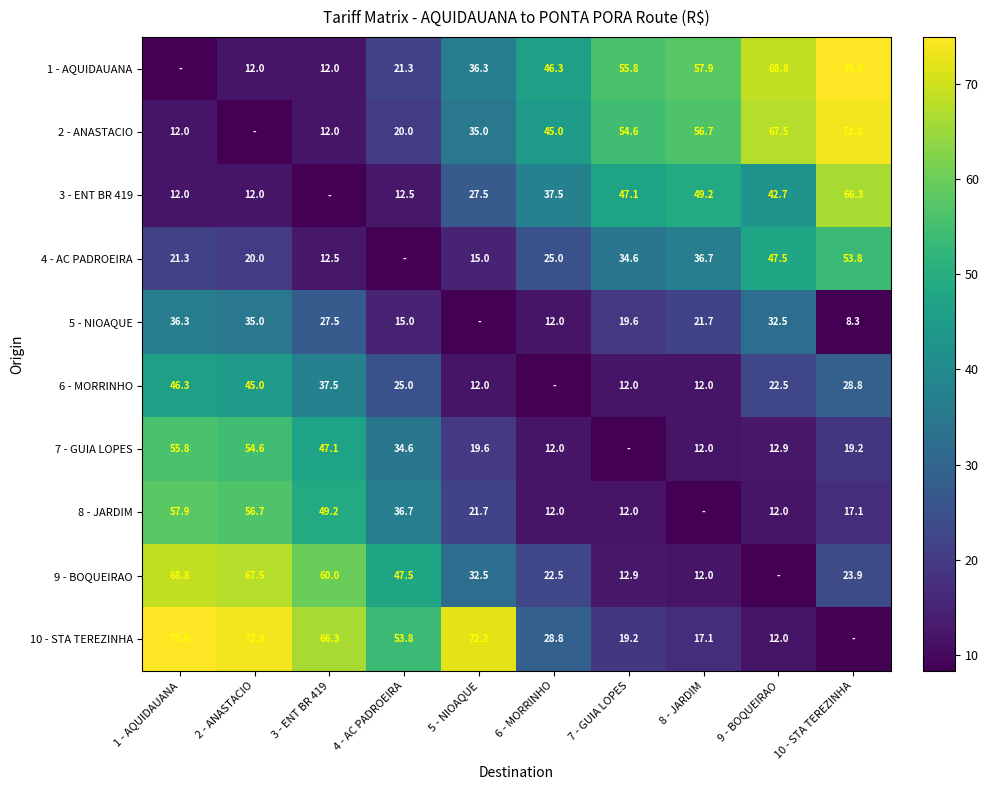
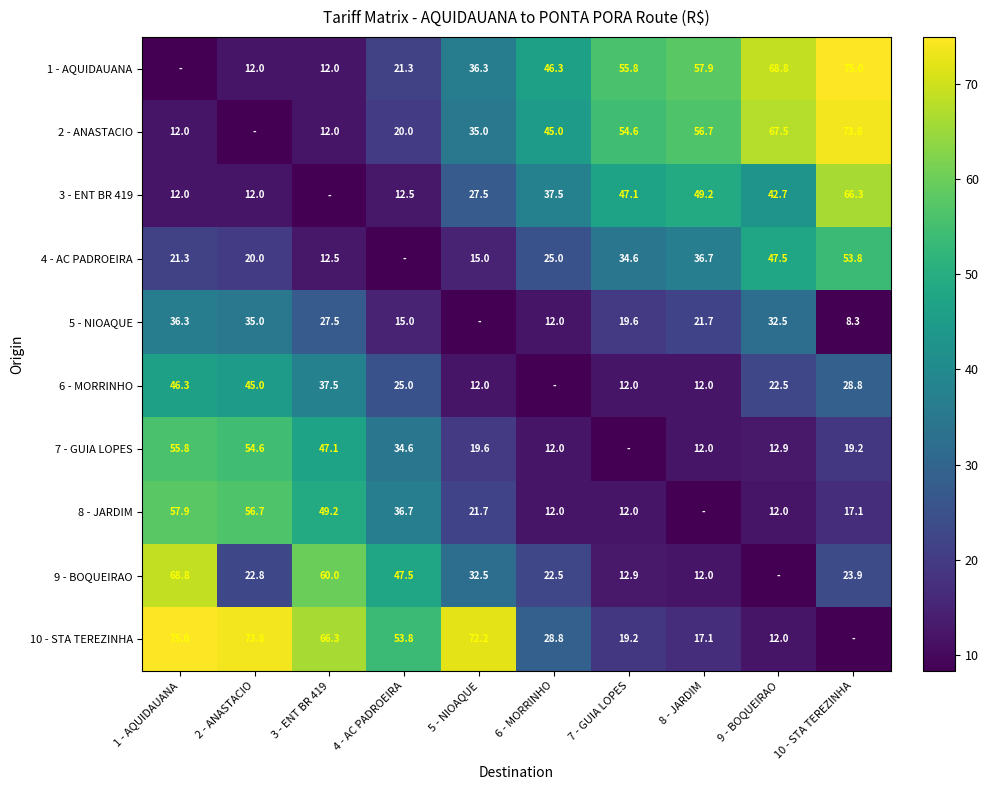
  {
    "1 - AQUIDAUANA": {
      "2 - ANASTACIO": 12.0,
      "3 - ENT BR 419": 12.0,
      "4 - AC PADROEIRA": 21.3,
      "5 - NIOAQUE": 36.3,
      "6 - MORRINHO": 46.3,
      "7 - GUIA LOPES": 55.8,
      "8 - JARDIM": 57.9,
      "9 - BOQUEIRAO": 68.8
    },
    "2 - ANASTACIO": {
      "1 - AQUIDAUANA": 12.0,
      "3 - ENT BR 419": 12.0,
      "4 - AC PADROEIRA": 20.0,
      "5 - NIOAQUE": 35.0,
      "6 - MORRINHO": 45.0,
      "7 - GUIA LOPES": 54.6,
      "8 - JARDIM": 56.7,
      "9 - BOQUEIRAO": 67.5
    },
    "3 - ENT BR 419": {
      "1 - AQUIDAUANA": 12.0,
      "2 - ANASTACIO": 12.0,
      "4 - AC PADROEIRA": 12.5,
      "5 - NIOAQUE": 27.5,
      "6 - MORRINHO": 37.5,
      "7 - GUIA LOPES": 47.1,
      "8 - JARDIM": 49.2,
      "9 - BOQUEIRAO": 42.7,
      "10 - STA TEREZINHA": 66.3
    },
    "4 - AC PADROEIRA": {
      "1 - AQUIDAUANA": 21.3,
      "2 - ANASTACIO": 20.0,
      "3 - ENT BR 419": 12.5,
      "5 - NIOAQUE": 15.0,
      "6 - MORRINHO": 25.0,
      "7 - GUIA LOPES": 34.6,
      "8 - JARDIM": 36.7,
      "9 - BOQUEIRAO": 47.5,
      "10 - STA TEREZINHA": 53.8
    },
    "5 - NIOAQUE": {
      "1 - AQUIDAUANA": 36.3,
      "2 - ANASTACIO": 35.0,
      "3 - ENT BR 419": 27.5,
      "4 - AC PADROEIRA": 15.0,
      "6 - MORRINHO": 12.0,
      "7 - GUIA LOPES": 19.6,
      "8 - JARDIM": 21.7,
      "9 - BOQUEIRAO": 32.5,
      "10 - STA TEREZINHA": 8.3
    },
    "6 - MORRINHO": {
      "1 - AQUIDAUANA": 46.3,
      "2 - ANASTACIO": 45.0,
      "3 - ENT BR 419": 37.5,
      "4 - AC PADROEIRA": 25.0,
      "5 - NIOAQUE": 12.0,
      "7 - GUIA LOPES": 12.0,
      "8 - JARDIM": 12.0,
      "9 - BOQUEIRAO": 22.5,
      "10 - STA TEREZINHA": 28.8
    },
    "7 - GUIA LOPES": {
      "1 - AQUIDAUANA": 55.8,
      "2 - ANASTACIO": 54.6,
      "3 - ENT BR 419": 47.1,
      "4 - AC PADROEIRA": 34.6,
      "5 - NIOAQUE": 19.6,
      "6 - MORRINHO": 12.0,
      "8 - JARDIM": 12.0,
      "9 - BOQUEIRAO": 12.9,
      "10 - STA TEREZINHA": 19.2
    },
    "8 - JARDIM": {
      "1 - AQUIDAUANA": 57.9,
      "2 - ANASTACIO": 56.7,
      "3 - ENT BR 419": 49.2,
      "4 - AC PADROEIRA": 36.7,
      "5 - NIOAQUE": 21.7,
      "6 - MORRINHO": 12.0,
      "7 - GUIA LOPES": 12.0,
      "9 - BOQUEIRAO": 12.0,
      "10 - STA TEREZINHA": 17.1
    },
    "9 - BOQUEIRAO": {
      "1 - AQUIDAUANA": 68.8,
-     "2 - ANASTACIO": 67.5,
+     "2 - ANASTACIO": 22.8,
      "3 - ENT BR 419": 60.0,
      "4 - AC PADROEIRA": 47.5,
      "5 - NIOAQUE": 32.5,
      "6 - MORRINHO": 22.5,
      "7 - GUIA LOPES": 12.9,
      "8 - JARDIM": 12.0,
      "10 - STA TEREZINHA": 23.9
    },
    "10 - STA TEREZINHA": {
      "3 - ENT BR 419": 66.3,
      "4 - AC PADROEIRA": 53.8,
      "6 - MORRINHO": 28.8,
      "7 - GUIA LOPES": 19.2,
      "8 - JARDIM": 17.1,
      "9 - BOQUEIRAO": 12.0
    }
  }
